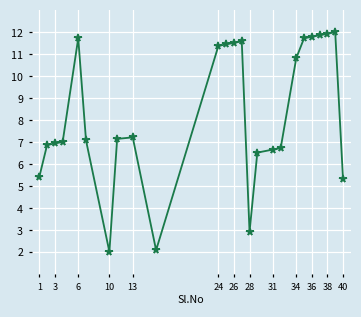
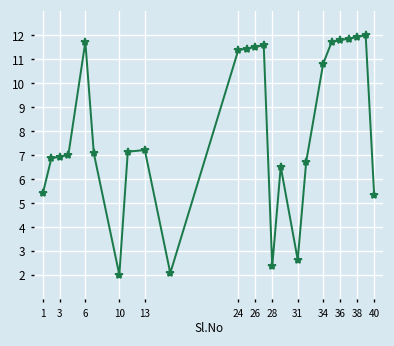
  {
    "1": 5.4,
    "3": 6.9,
    "6": 11.7,
    "10": 2.0,
    "13": 7.2,
    "24": 11.4,
    "26": 11.5,
-   "28": 2.9,
-   "31": 6.7,
+   "28": 2.3,
+   "31": 2.6,
    "34": 10.8,
    "36": 11.8,
    "38": 11.9,
    "40": 5.3
  }
